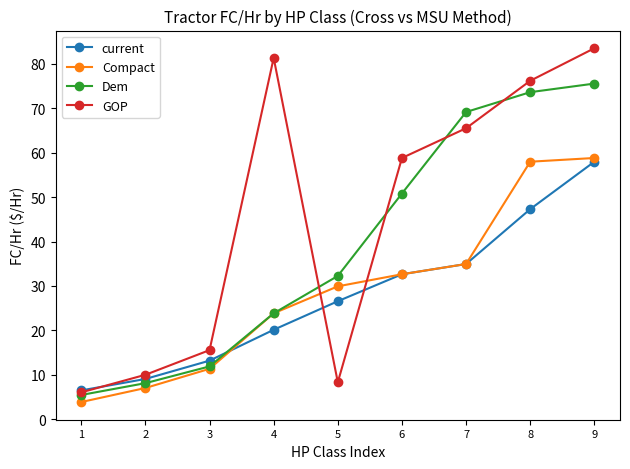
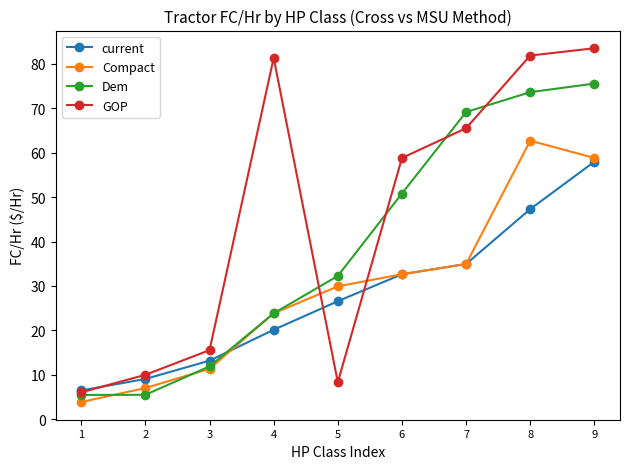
  {
    "current": {
      "2": 9,
      "3": 13,
      "4": 20,
      "5": 27,
      "8": 47,
      "9": 58
    },
    "Compact": {
      "1": 4,
      "2": 7,
      "5": 30,
-     "8": 58,
+     "8": 63,
      "9": 59
    },
    "Dem": {
      "1": 5,
-     "2": 8,
+     "2": 6,
      "5": 32,
      "6": 51,
      "7": 69,
      "8": 74,
      "9": 76
    },
    "GOP": {
      "2": 10,
      "3": 16,
      "4": 81,
      "5": 8,
      "6": 59,
      "7": 65,
-     "8": 76,
+     "8": 82,
      "9": 83
    }
  }
